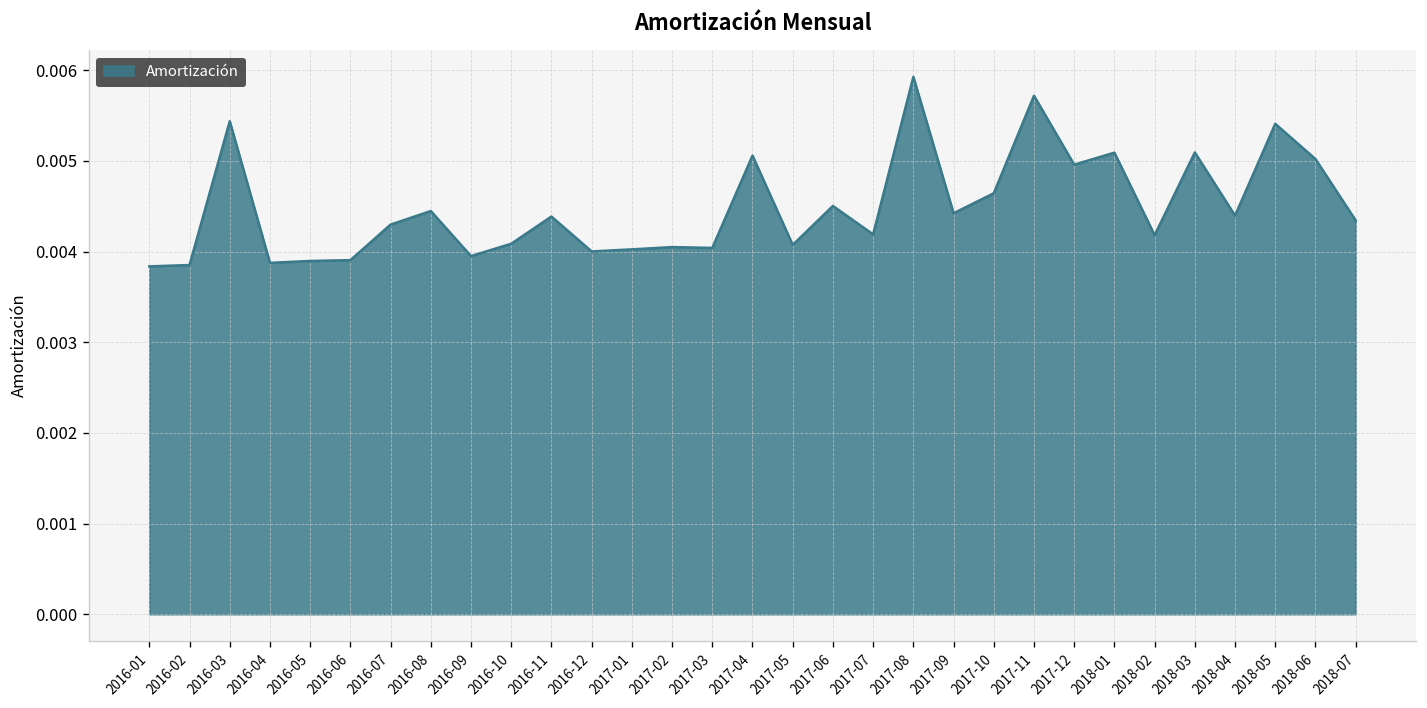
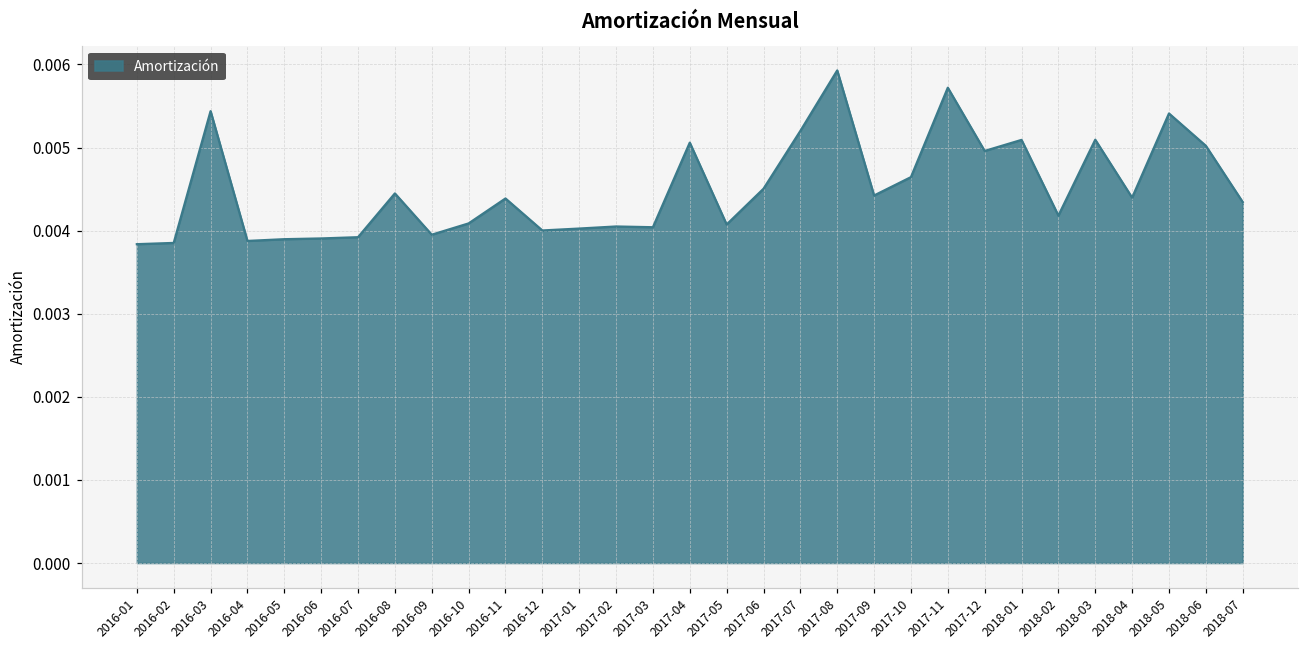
  {
    "2016-01": 0.0038,
    "2016-02": 0.0039,
    "2016-03": 0.0054,
    "2016-04": 0.0039,
    "2016-05": 0.0039,
    "2016-06": 0.0039,
-   "2016-07": 0.0043,
+   "2016-07": 0.0039,
    "2016-08": 0.0044,
    "2016-09": 0.0040,
    "2016-10": 0.0041,
    "2016-11": 0.0044,
    "2016-12": 0.0040,
    "2017-01": 0.0040,
    "2017-02": 0.0041,
    "2017-03": 0.0040,
    "2017-04": 0.0051,
    "2017-05": 0.0041,
    "2017-06": 0.0045,
-   "2017-07": 0.0042,
+   "2017-07": 0.0052,
    "2017-08": 0.0059,
    "2017-09": 0.0044,
    "2017-10": 0.0046,
    "2017-11": 0.0057,
    "2017-12": 0.0050,
    "2018-01": 0.0051,
    "2018-02": 0.0042,
    "2018-03": 0.0051,
    "2018-04": 0.0044,
    "2018-05": 0.0054,
    "2018-06": 0.0050,
    "2018-07": 0.0043
  }
